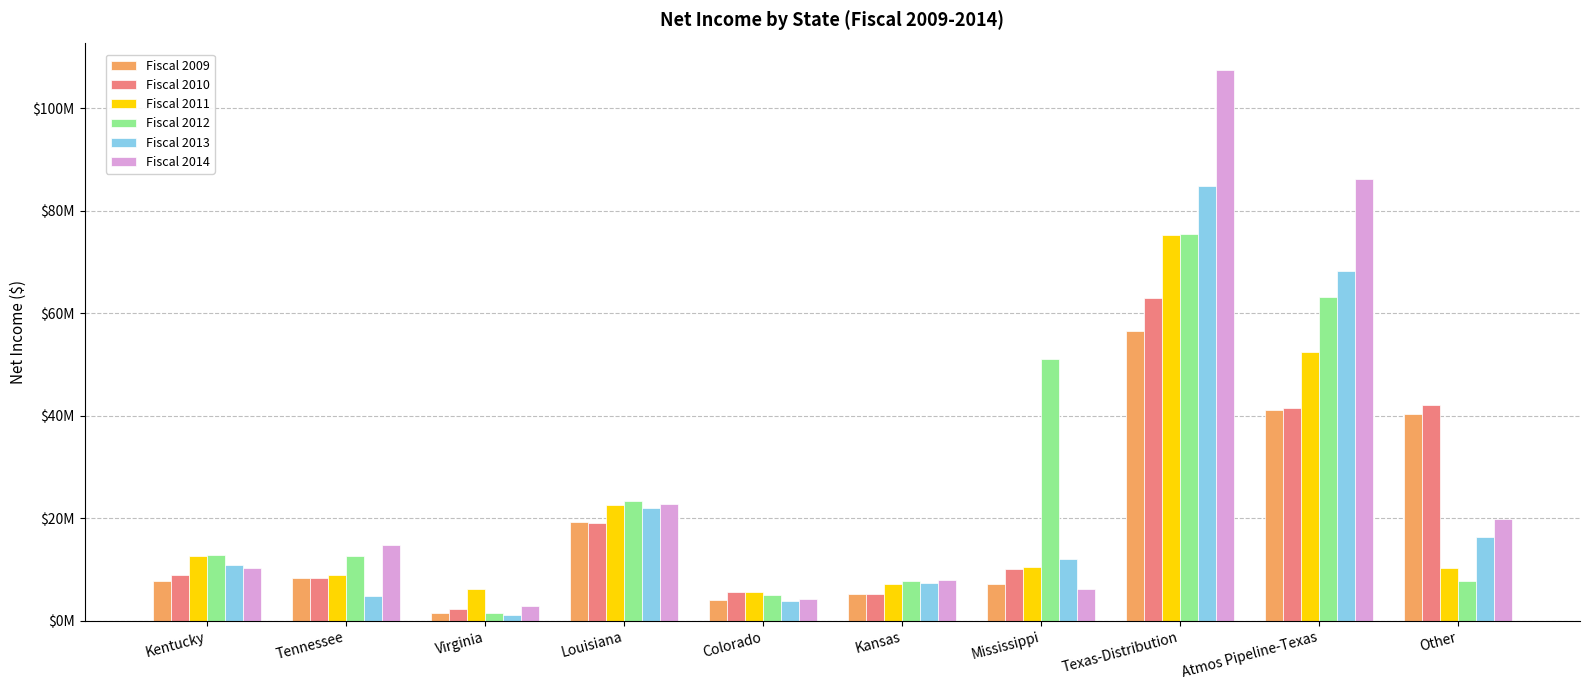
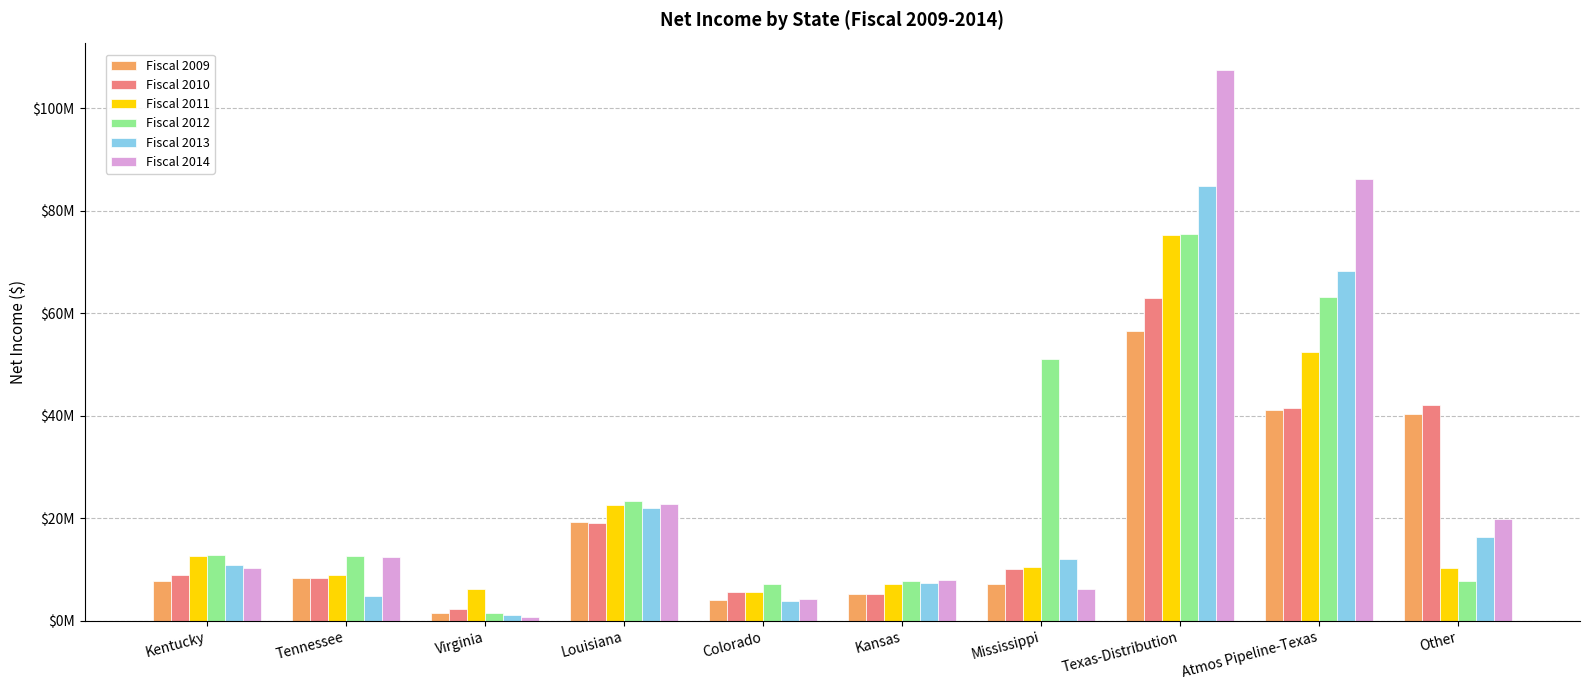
  {
    "Fiscal 2011": {
      "Kentucky": "$13000000",
      "Tennessee": "$9000000",
      "Virginia": "$6000000",
      "Louisiana": "$23000000",
      "Colorado": "$6000000",
      "Kansas": "$7000000",
      "Mississippi": "$10000000",
      "Texas-Distribution": "$75000000",
      "Atmos Pipeline-Texas": "$52000000",
      "Other": "$10000000"
    },
    "Fiscal 2012": {
      "Kentucky": "$13000000",
      "Tennessee": "$13000000",
      "Virginia": "$2000000",
      "Louisiana": "$23000000",
-     "Colorado": "$5000000",
+     "Colorado": "$7000000",
      "Kansas": "$8000000",
      "Mississippi": "$51000000",
      "Texas-Distribution": "$75000000",
      "Atmos Pipeline-Texas": "$63000000",
      "Other": "$8000000"
    },
    "Fiscal 2013": {
      "Kentucky": "$11000000",
      "Tennessee": "$5000000",
      "Virginia": "$1000000",
      "Louisiana": "$22000000",
      "Colorado": "$4000000",
      "Kansas": "$7000000",
      "Mississippi": "$12000000",
      "Texas-Distribution": "$85000000",
      "Atmos Pipeline-Texas": "$68000000",
      "Other": "$16000000"
    },
    "Fiscal 2014": {
      "Kentucky": "$10000000",
-     "Tennessee": "$15000000",
-     "Virginia": "$3000000",
+     "Tennessee": "$12000000",
+     "Virginia": "$1000000",
      "Louisiana": "$23000000",
      "Colorado": "$4000000",
      "Kansas": "$8000000",
      "Mississippi": "$6000000",
      "Texas-Distribution": "$107000000",
      "Atmos Pipeline-Texas": "$86000000",
      "Other": "$20000000"
    }
  }
